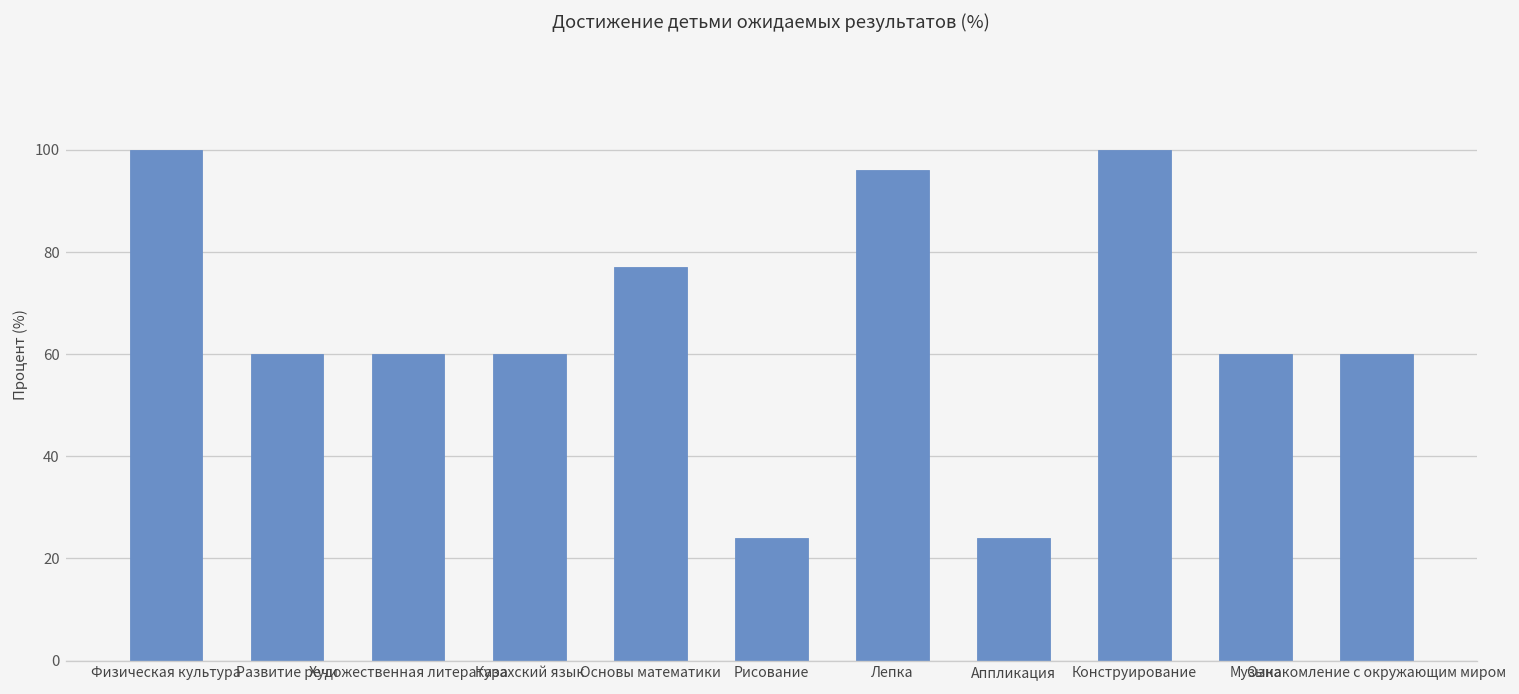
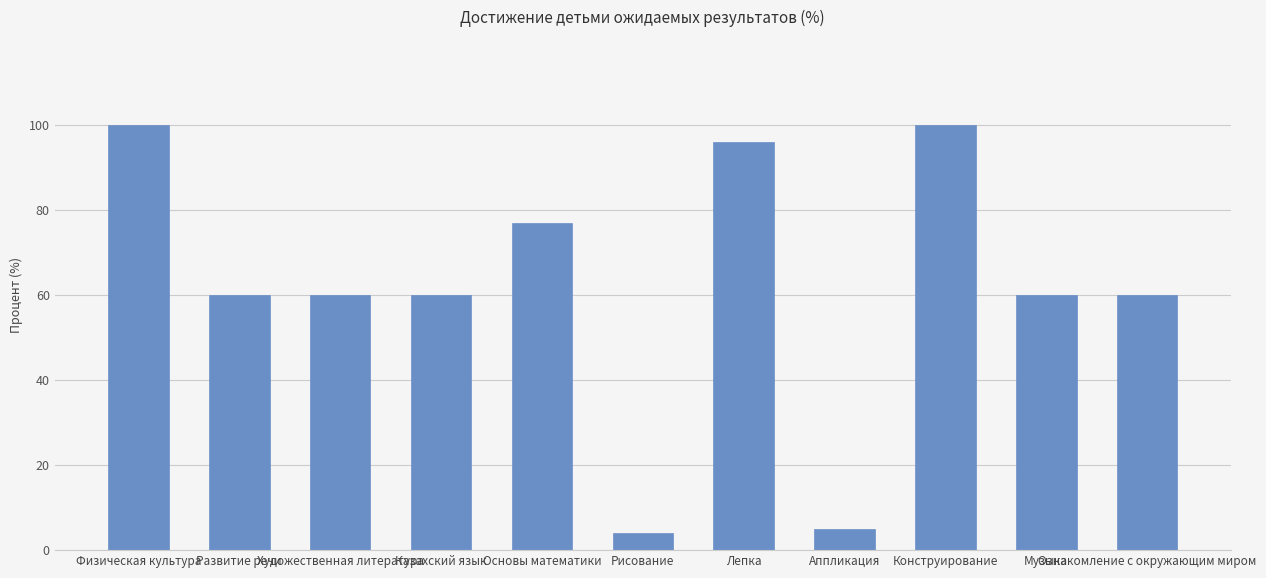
  {
    "Физическая культура": 100,
    "Основы математики": 77,
-   "Рисование": 24,
+   "Рисование": 4,
    "Лепка": 96,
-   "Аппликация": 24,
+   "Аппликация": 5,
    "Конструирование": 100,
    "Ознакомление с окружающим миром": 60
  }
